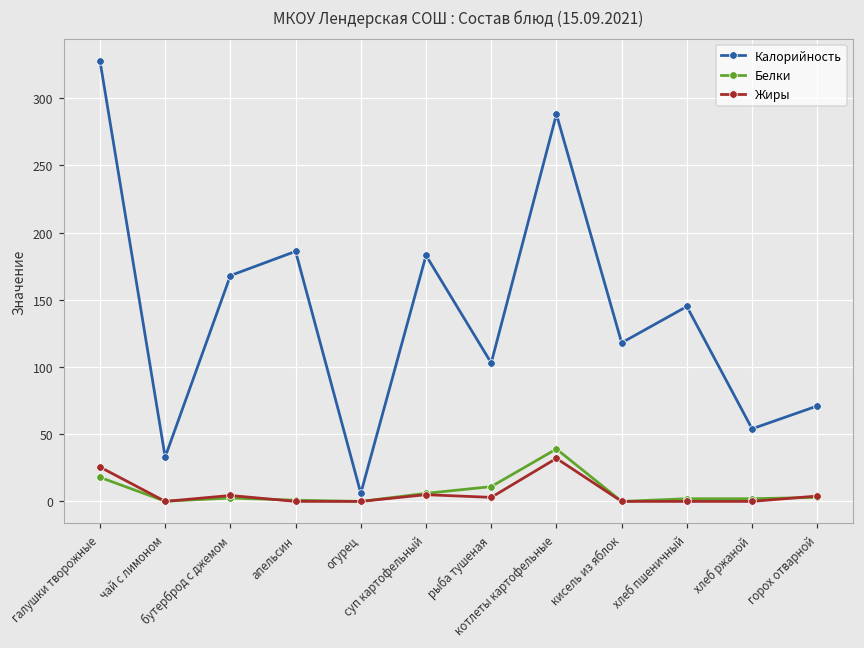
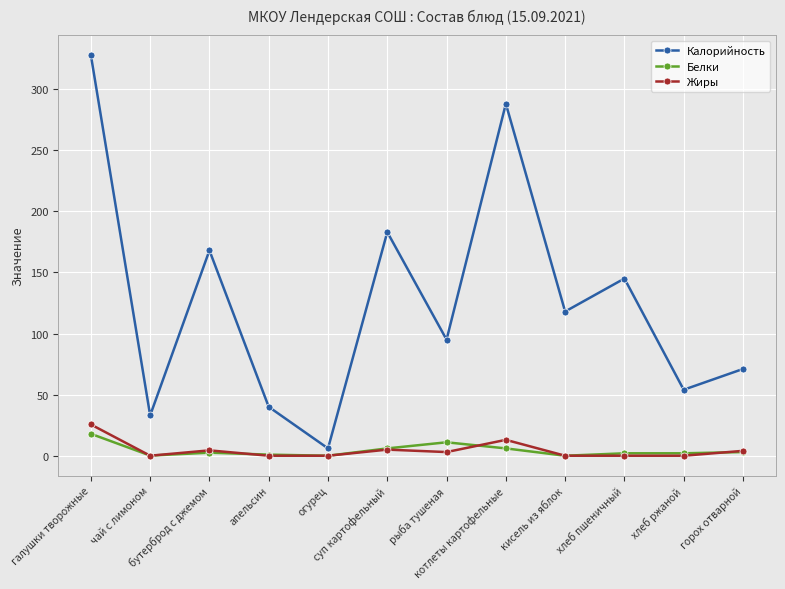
  {
    "Калорийность": {
      "галушки творожные": 328,
      "чай с лимоном": 33,
      "бутерброд с джемом": 168,
-     "апельсин": 186,
+     "апельсин": 40,
      "огурец": 6,
      "суп картофельный": 183,
-     "рыба тушеная": 103,
+     "рыба тушеная": 95,
      "котлеты картофельные": 288,
      "кисель из яблок": 118,
      "хлеб пшеничный": 145,
      "хлеб ржаной": 54,
      "горох отварной": 71
    },
    "Белки": {
      "галушки творожные": 18,
      "рыба тушеная": 11,
-     "котлеты картофельные": 39
+     "котлеты картофельные": 6
    },
    "Жиры": {
      "галушки творожные": 26,
      "рыба тушеная": 3,
-     "котлеты картофельные": 32
+     "котлеты картофельные": 13
    }
  }
